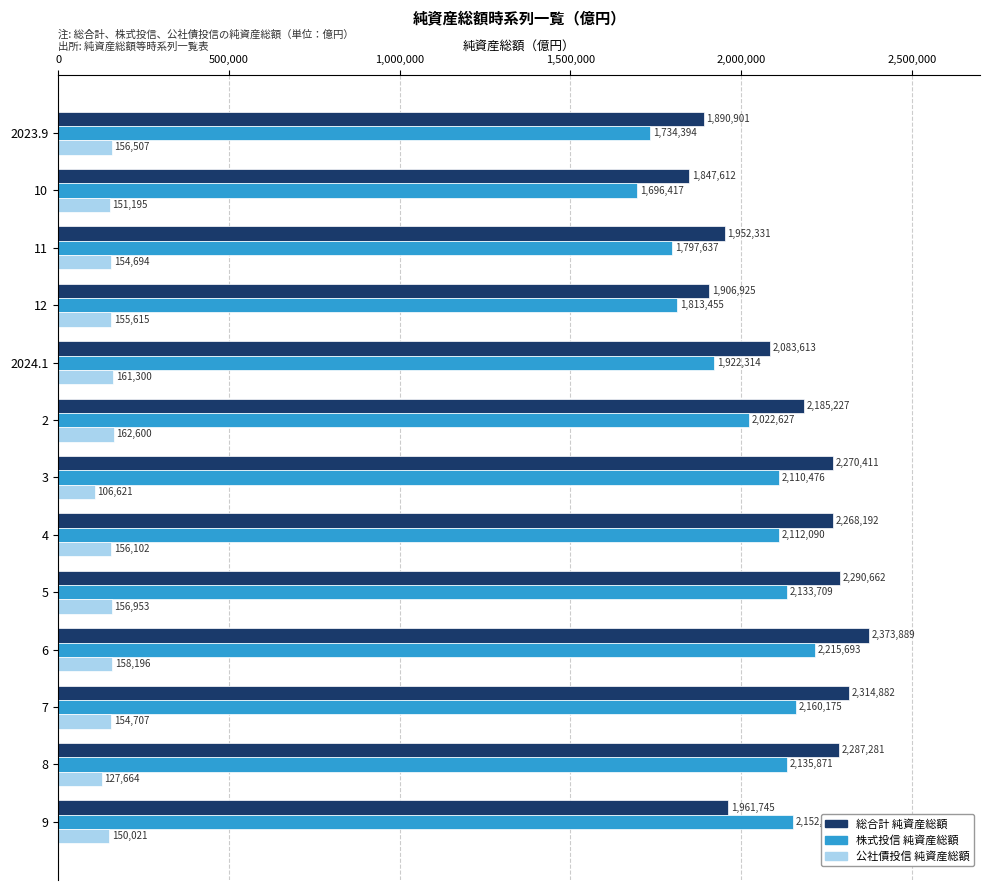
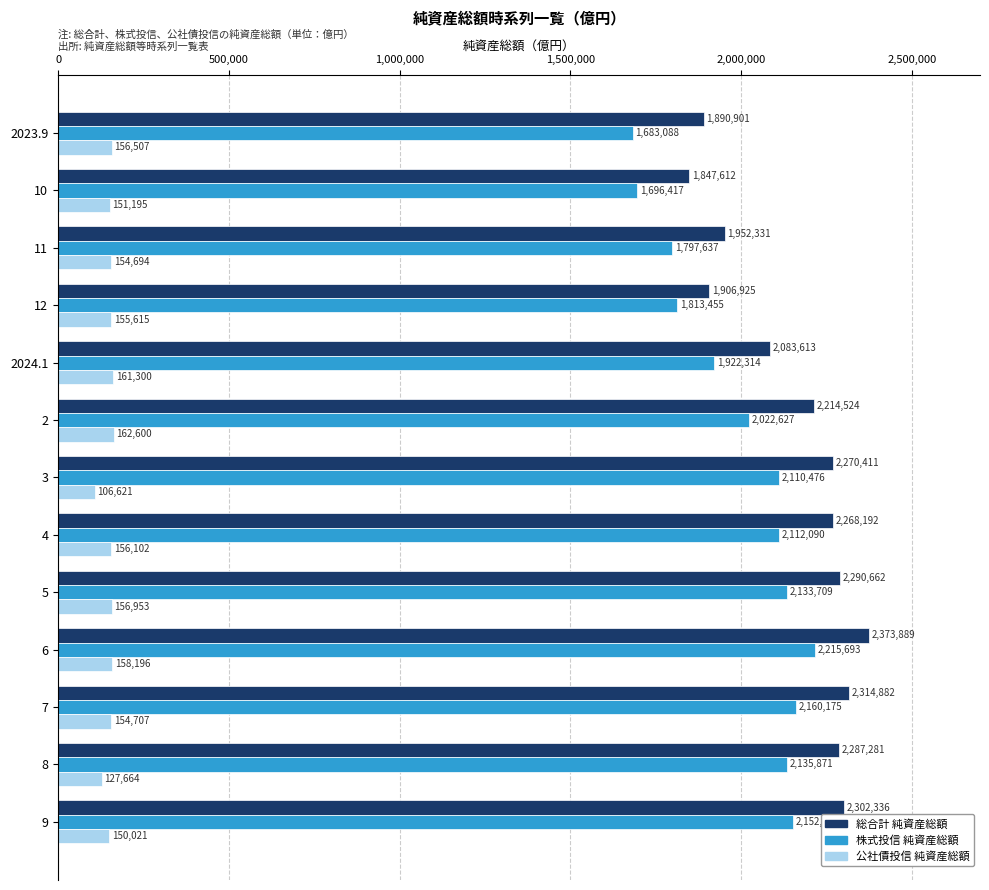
  {
    "総合計 純資産総額": {
      "2023.9": "1,890,901",
      "10": "1,847,612",
      "11": "1,952,331",
      "12": "1,906,925",
      "2024.1": "2,083,613",
-     "2": "2,185,227",
+     "2": "2,214,524",
      "3": "2,270,411",
      "4": "2,268,192",
      "5": "2,290,662",
      "6": "2,373,889",
      "7": "2,314,882",
      "8": "2,287,281",
-     "9": "1,961,745"
+     "9": "2,302,336"
    },
    "株式投信 純資産総額": {
-     "2023.9": "1,734,394",
+     "2023.9": "1,683,088",
      "10": "1,696,417",
      "11": "1,797,637",
      "12": "1,813,455",
      "2024.1": "1,922,314",
      "2": "2,022,627",
      "3": "2,110,476",
      "4": "2,112,090",
      "5": "2,133,709",
      "6": "2,215,693",
      "7": "2,160,175",
      "8": "2,135,871"
    },
    "公社債投信 純資産総額": {
      "2023.9": "156,507",
      "10": "151,195",
      "11": "154,694",
      "12": "155,615",
      "2024.1": "161,300",
      "2": "162,600",
      "3": "106,621",
      "4": "156,102",
      "5": "156,953",
      "6": "158,196",
      "7": "154,707",
      "8": "127,664",
      "9": "150,021"
    }
  }
